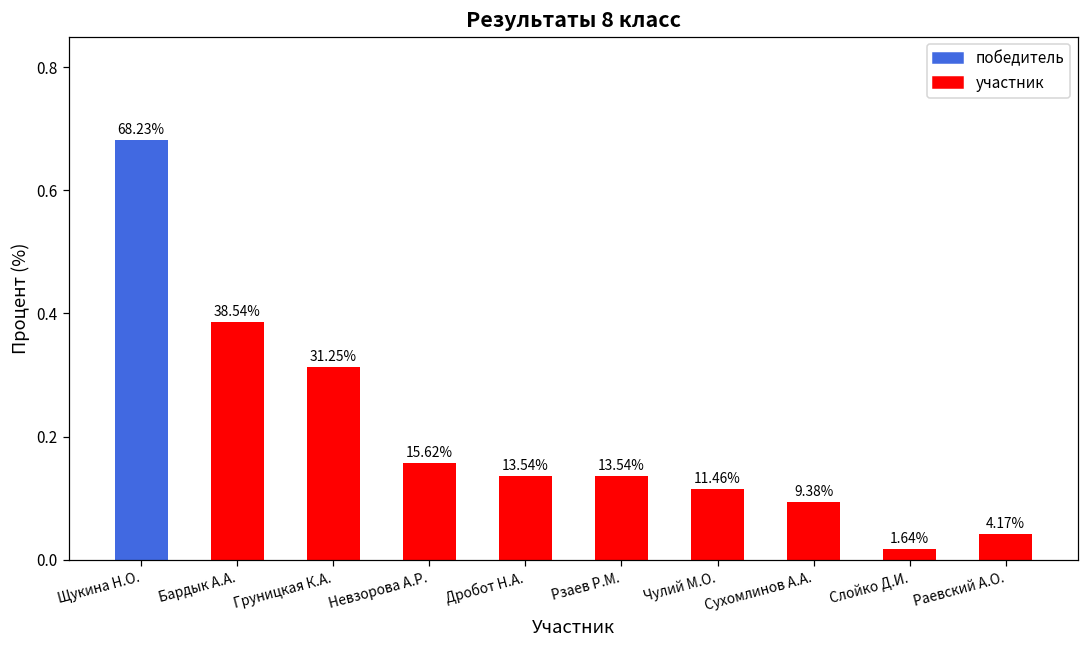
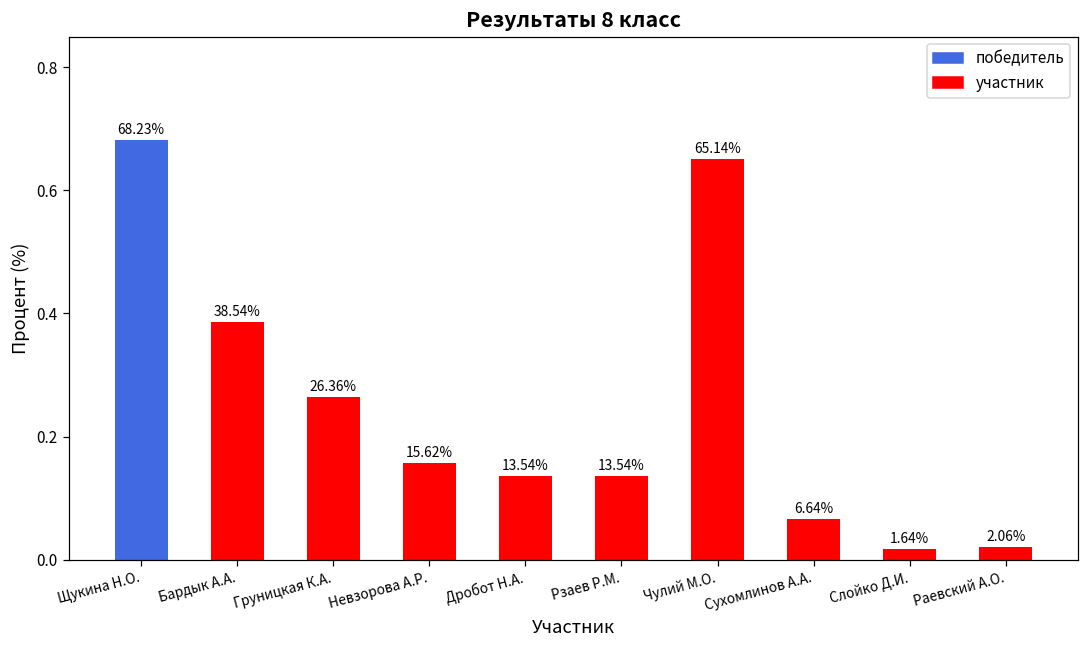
  {
    "Щукина Н.О.": "68.23%",
    "Бардык А.А.": "38.54%",
-   "Груницкая К.А.": "31.25%",
+   "Груницкая К.А.": "26.36%",
    "Невзорова А.Р.": "15.62%",
    "Дробот Н.А.": "13.54%",
    "Рзаев Р.М.": "13.54%",
-   "Чулий М.О.": "11.46%",
-   "Сухомлинов А.А.": "9.38%",
+   "Чулий М.О.": "65.14%",
+   "Сухомлинов А.А.": "6.64%",
    "Слойко Д.И.": "1.64%",
-   "Раевский А.О.": "4.17%"
+   "Раевский А.О.": "2.06%"
  }
